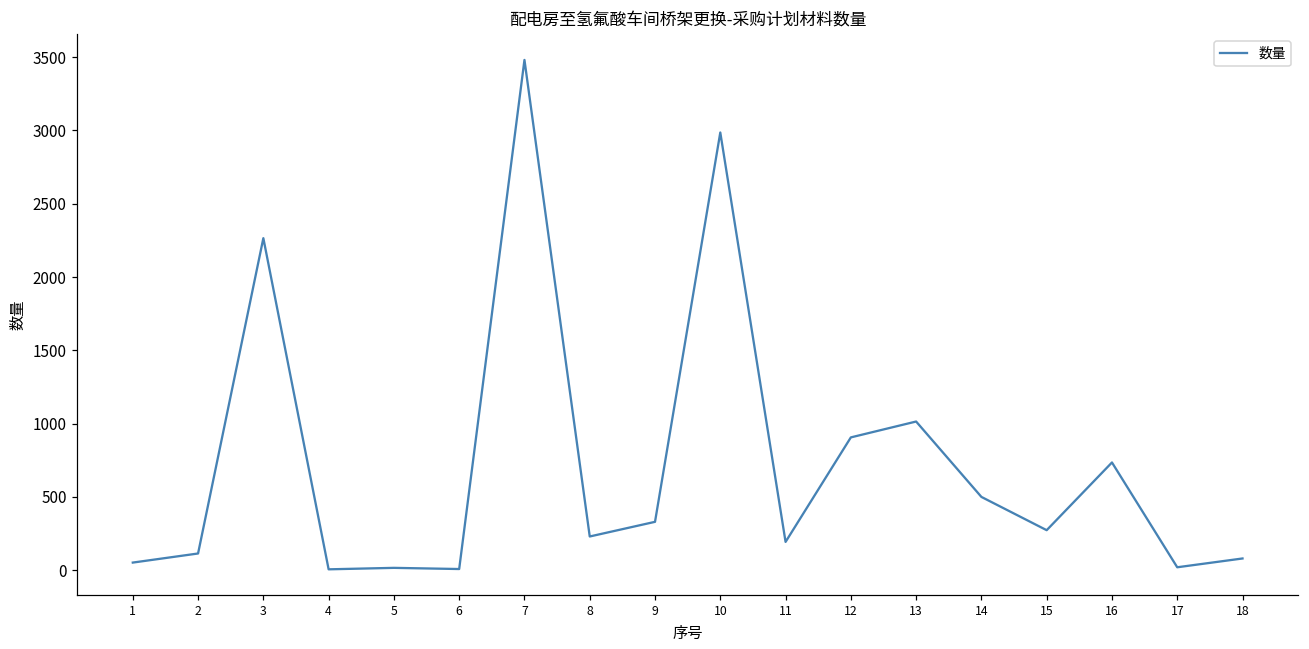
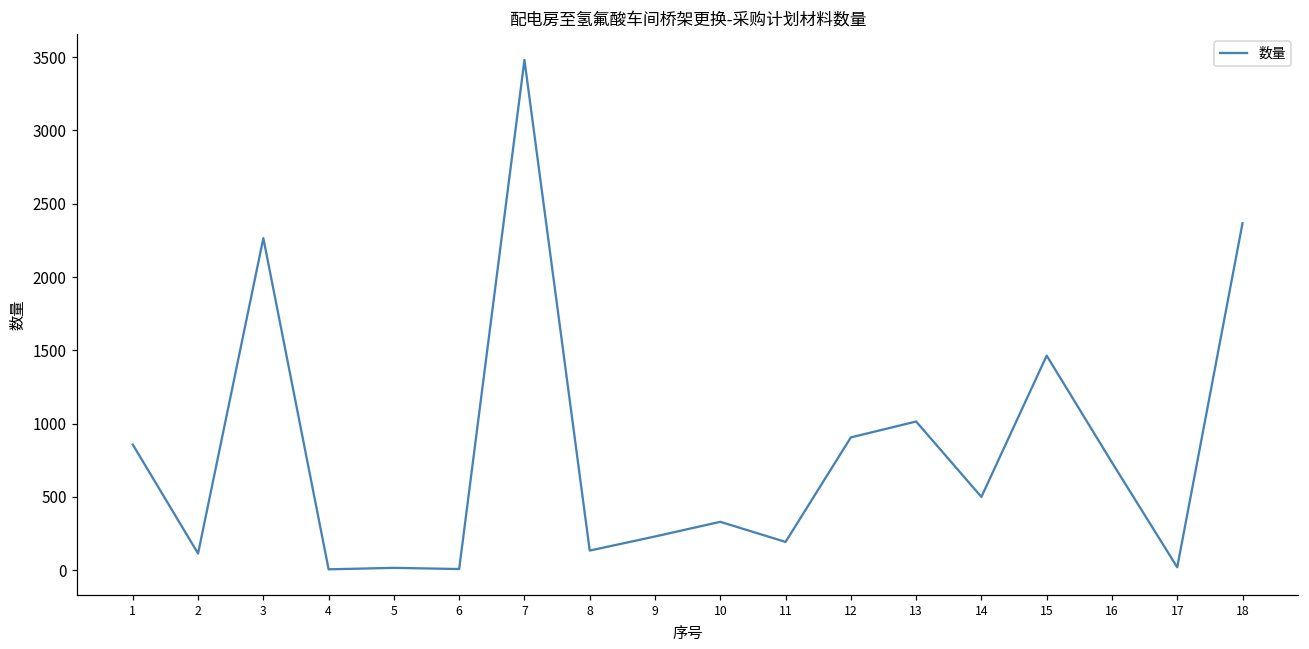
  {
-   "1": 50,
+   "1": 860,
    "2": 110,
    "3": 2270,
    "4": 10,
    "5": 20,
    "6": 10,
    "7": 3480,
-   "8": 230,
-   "9": 330,
-   "10": 2990,
+   "8": 130,
+   "9": 230,
+   "10": 330,
    "11": 190,
    "12": 910,
    "13": 1010,
    "14": 500,
-   "15": 270,
+   "15": 1460,
    "16": 740,
    "17": 20,
-   "18": 80
+   "18": 2370
  }
